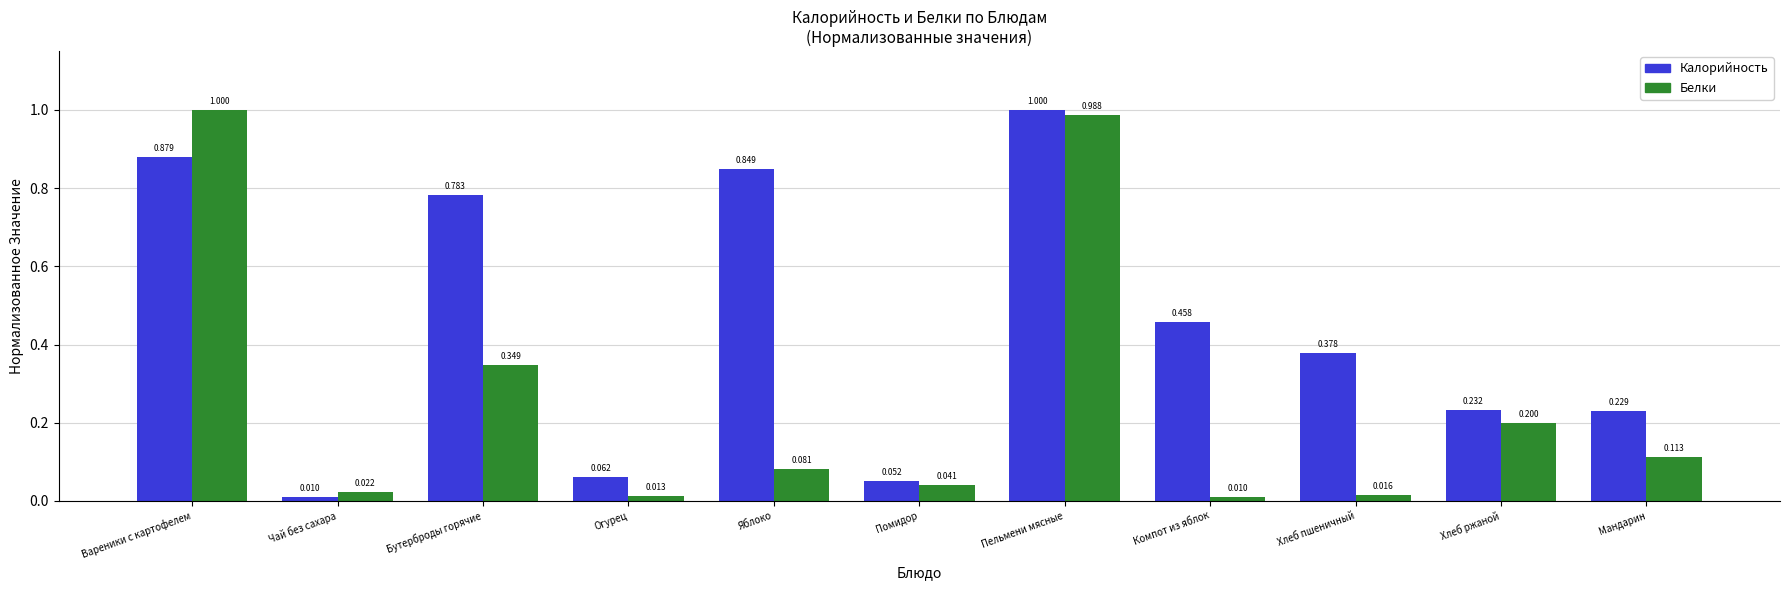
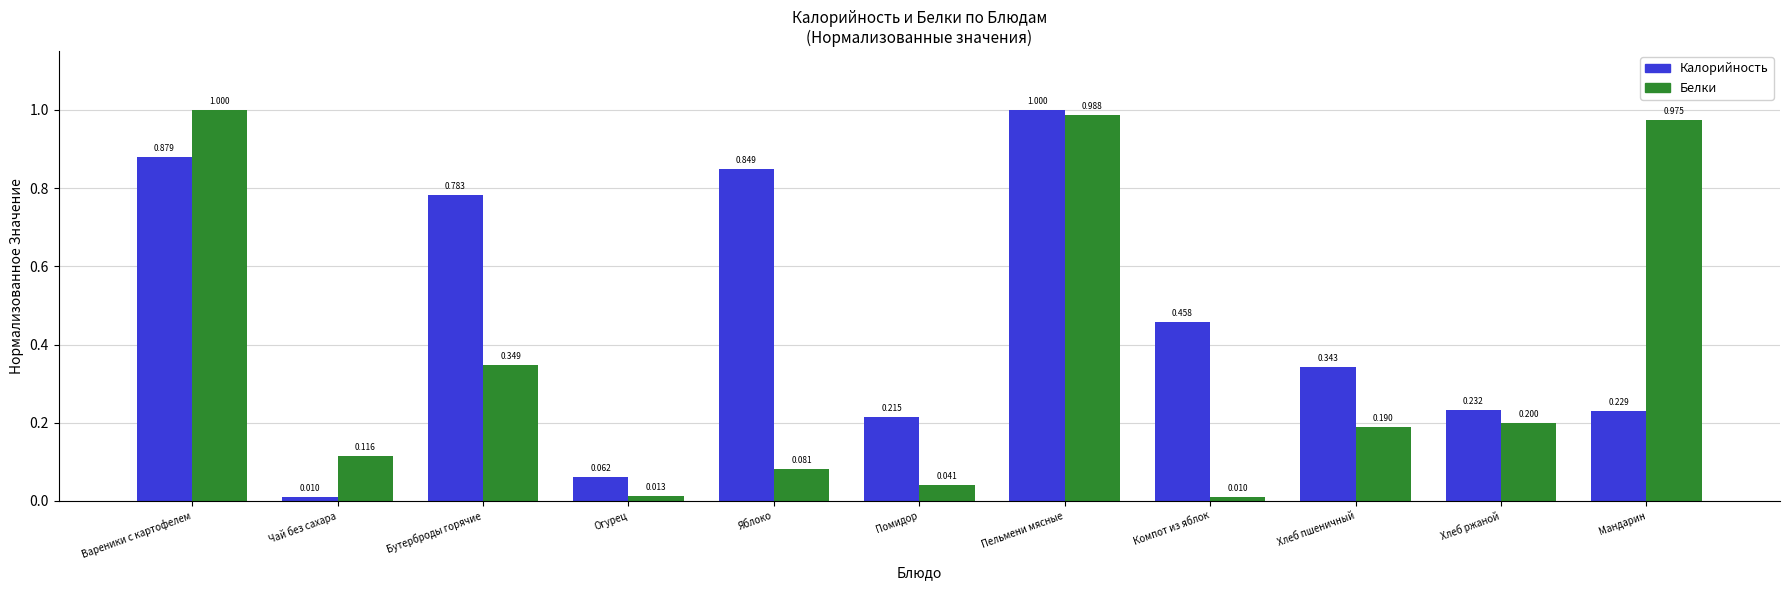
  {
    "Калорийность": {
      "Вареники с картофелем": 0.879,
      "Чай без сахара": 0.010,
      "Бутерброды горячие": 0.783,
      "Огурец": 0.062,
      "Яблоко": 0.849,
-     "Помидор": 0.052,
+     "Помидор": 0.215,
      "Пельмени мясные": 1.000,
      "Компот из яблок": 0.458,
-     "Хлеб пшеничный": 0.378,
+     "Хлеб пшеничный": 0.343,
      "Хлеб ржаной": 0.232,
      "Мандарин": 0.229
    },
    "Белки": {
      "Вареники с картофелем": 1.000,
-     "Чай без сахара": 0.022,
+     "Чай без сахара": 0.116,
      "Бутерброды горячие": 0.349,
      "Огурец": 0.013,
      "Яблоко": 0.081,
      "Помидор": 0.041,
      "Пельмени мясные": 0.988,
      "Компот из яблок": 0.010,
-     "Хлеб пшеничный": 0.016,
+     "Хлеб пшеничный": 0.190,
      "Хлеб ржаной": 0.200,
-     "Мандарин": 0.113
+     "Мандарин": 0.975
    }
  }
